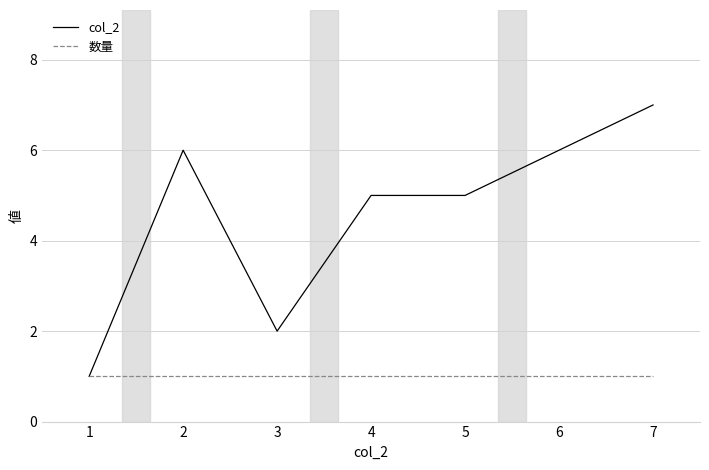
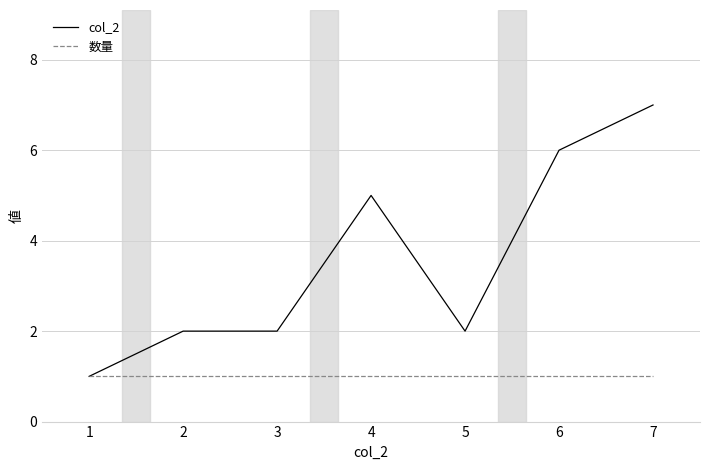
  {
    "col_2": {
-     "2": 6,
+     "2": 2,
      "3": 2,
      "4": 5,
-     "5": 5,
+     "5": 2,
      "6": 6,
      "7": 7
    },
    "数量": {
      "2": 1,
      "3": 1,
      "4": 1,
      "5": 1,
      "6": 1,
      "7": 1
    }
  }
